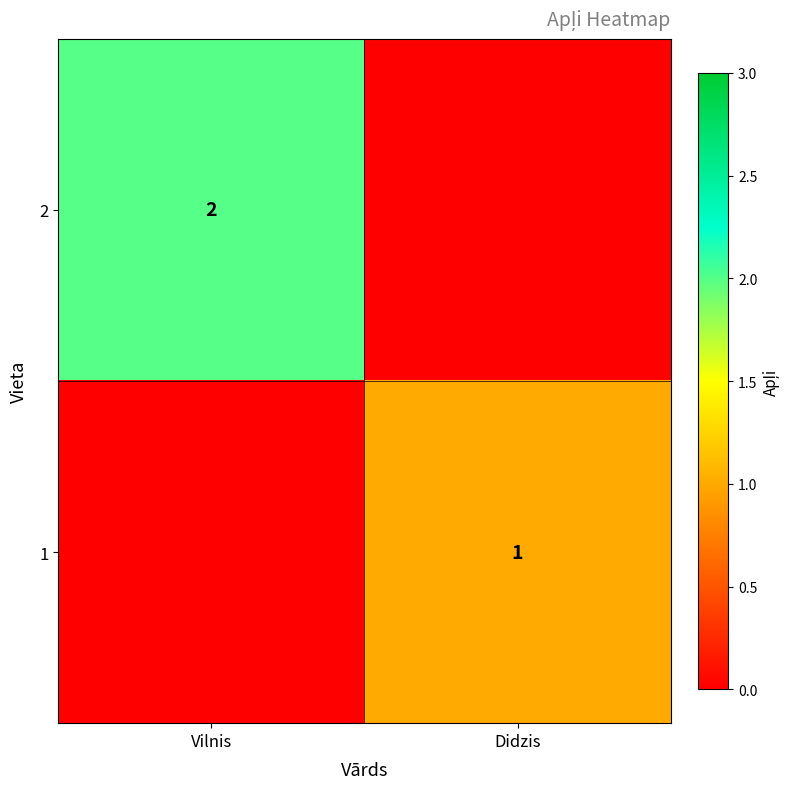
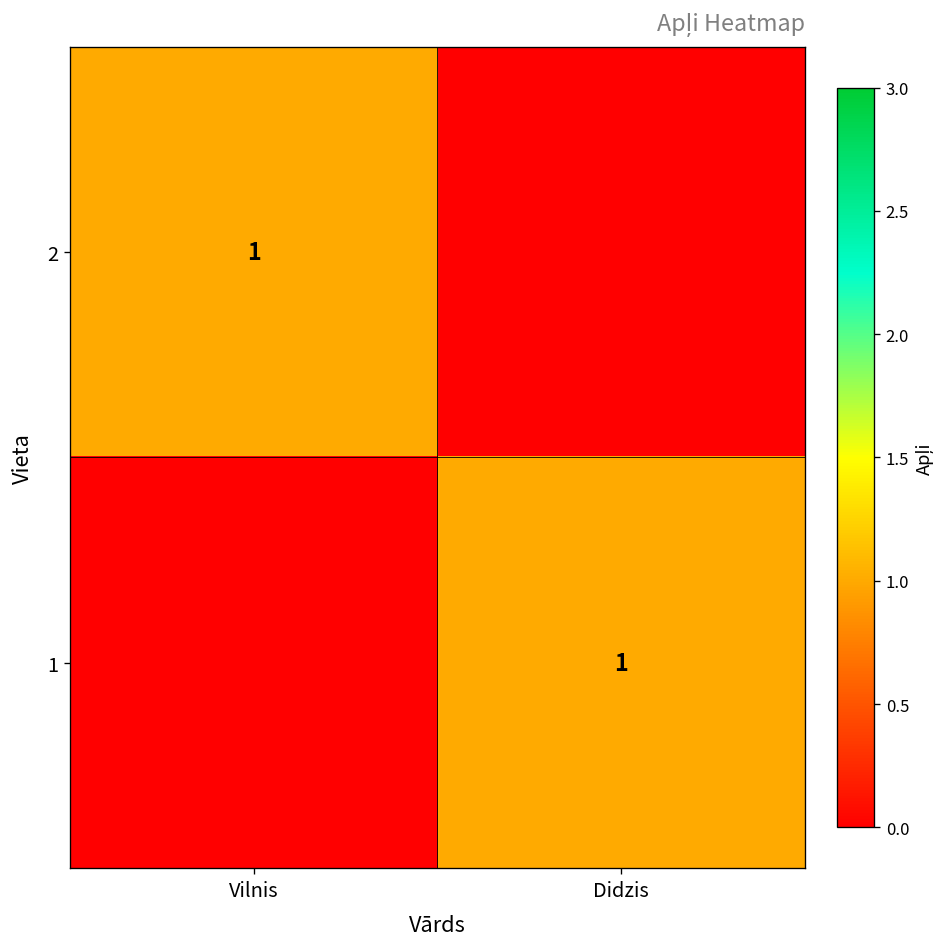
  {
    "2": {
-     "Vilnis": 2
+     "Vilnis": 1
    },
    "1": {
      "Didzis": 1
    }
  }
